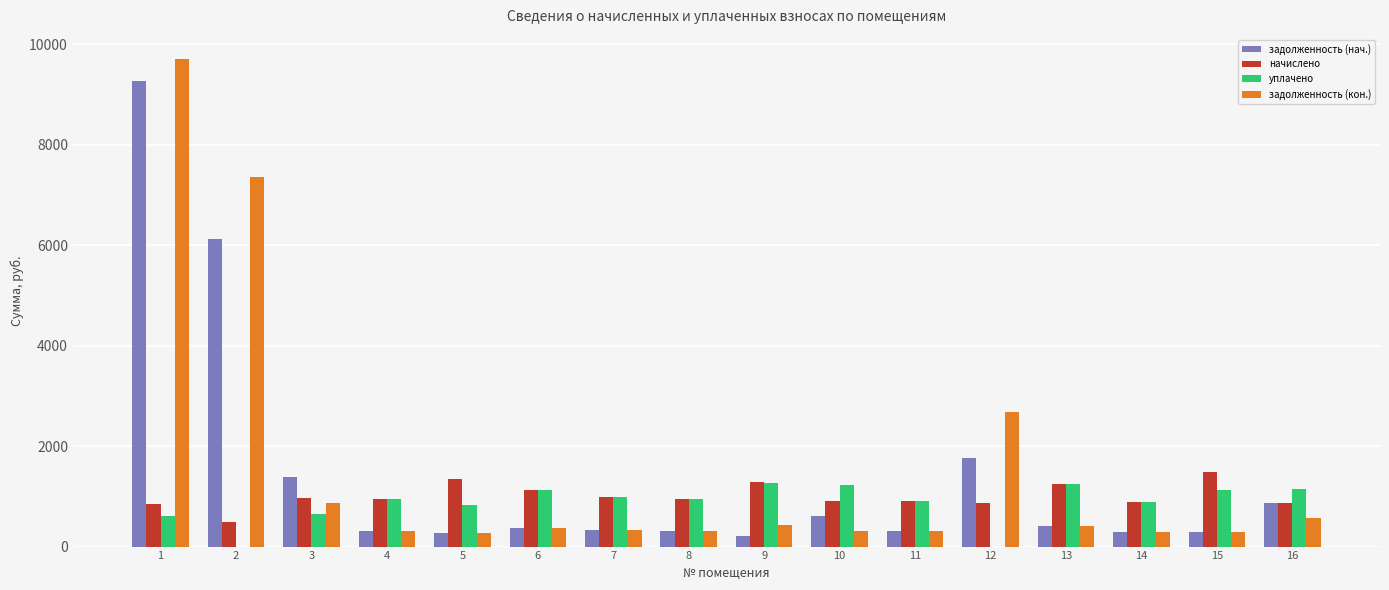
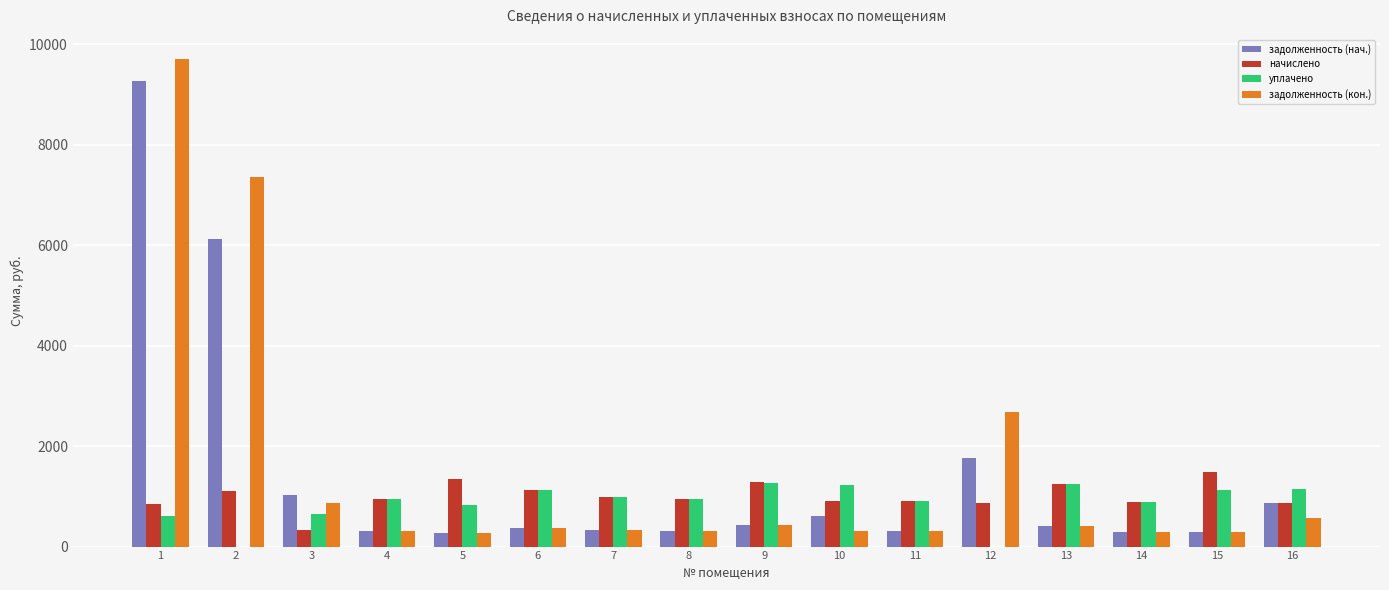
  {
    "задолженность (нач.)": {
      "1": 9300,
      "2": 6100,
-     "3": 1400,
+     "3": 1000,
      "4": 300,
      "5": 300,
      "6": 400,
      "7": 300,
      "8": 300,
-     "9": 200,
+     "9": 400,
      "10": 600,
      "11": 300,
      "12": 1800,
      "13": 400,
      "14": 300,
      "15": 300,
      "16": 900
    },
    "начислено": {
      "1": 900,
-     "2": 500,
-     "3": 1000,
+     "2": 1100,
+     "3": 300,
      "4": 1000,
      "5": 1400,
      "6": 1100,
      "7": 1000,
      "8": 1000,
      "9": 1300,
      "10": 900,
      "11": 900,
      "12": 900,
      "13": 1200,
      "14": 900,
      "15": 1500,
      "16": 900
    },
    "уплачено": {
      "1": 600,
      "2": 0,
      "3": 600,
      "4": 1000,
      "5": 800,
      "6": 1100,
      "7": 1000,
      "8": 1000,
      "9": 1300,
      "10": 1200,
      "11": 900,
      "12": 0,
      "13": 1200,
      "14": 900,
      "15": 1100,
      "16": 1200
    },
    "задолженность (кон.)": {
      "1": 9700,
      "2": 7400,
      "3": 900,
      "4": 300,
      "5": 300,
      "6": 400,
      "7": 300,
      "8": 300,
      "9": 400,
      "10": 300,
      "11": 300,
      "12": 2700,
      "13": 400,
      "14": 300,
      "15": 300,
      "16": 600
    }
  }
